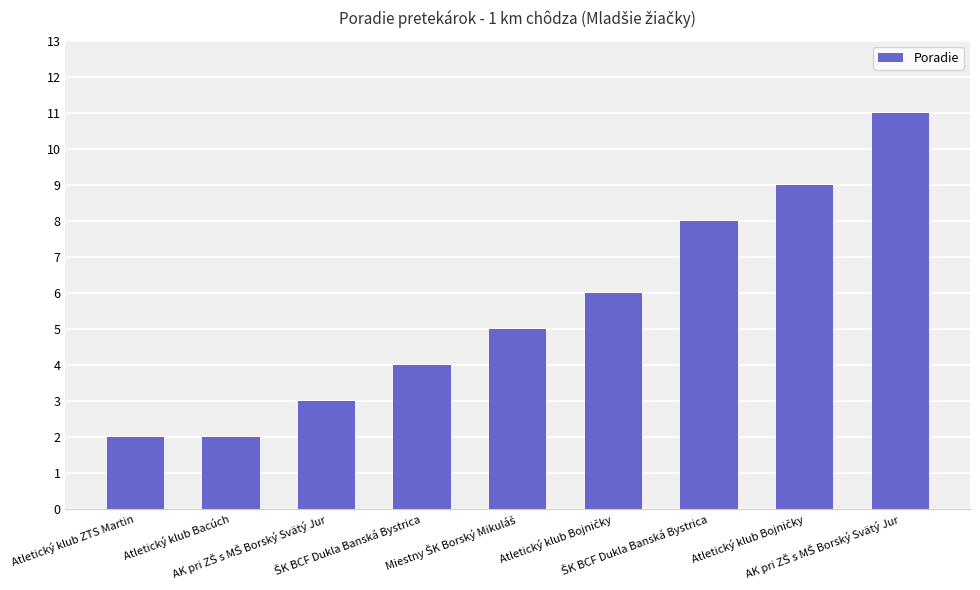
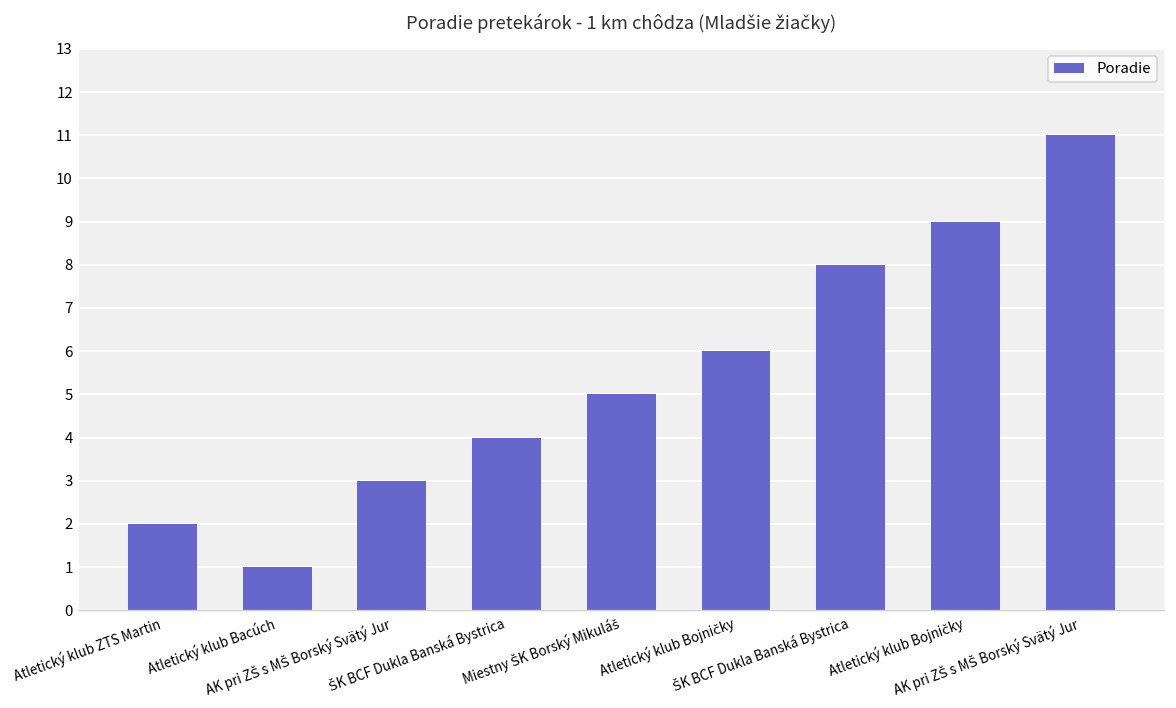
  {
    "Atletický klub ZTS Martin": 2,
-   "Atletický klub Bacúch": 2,
+   "Atletický klub Bacúch": 1,
    "Miestny ŠK Borský Mikuláš": 5
  }
